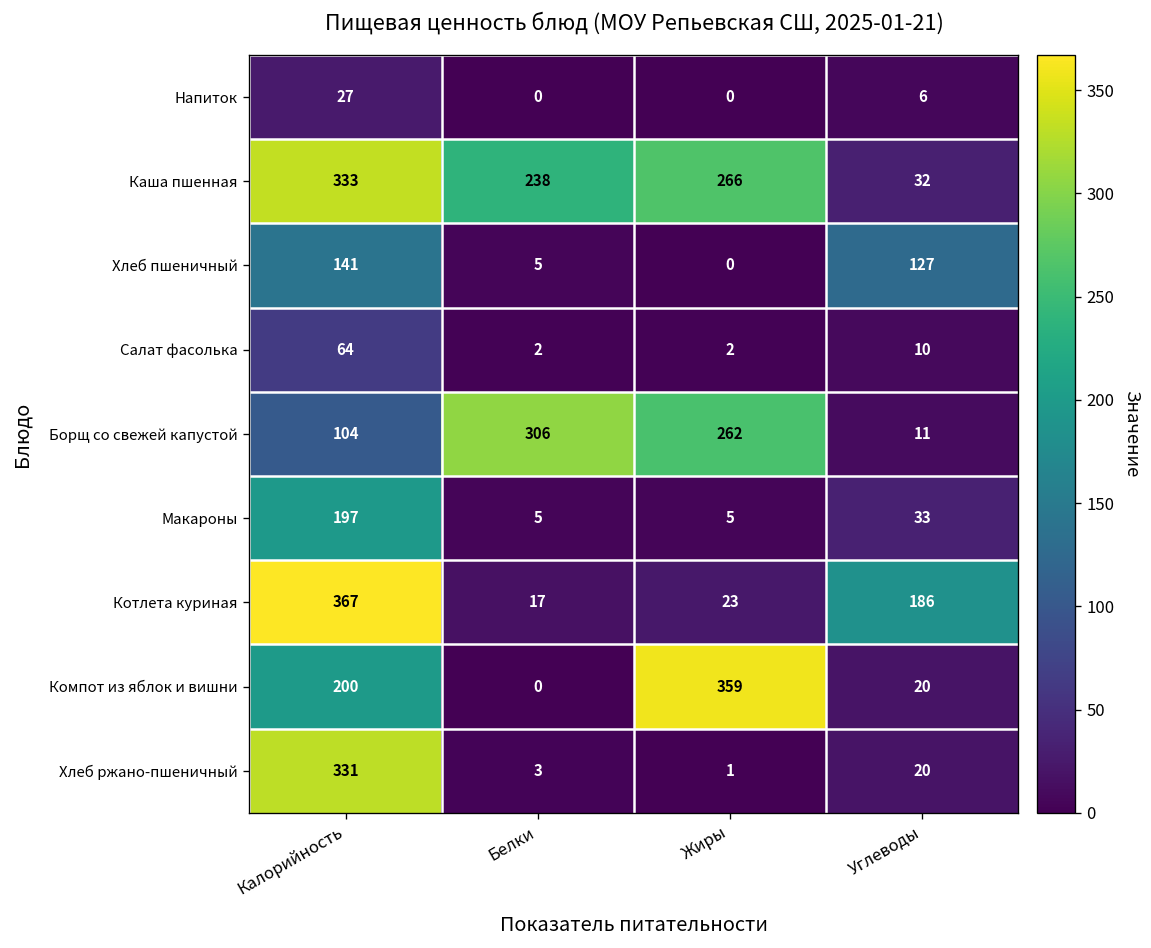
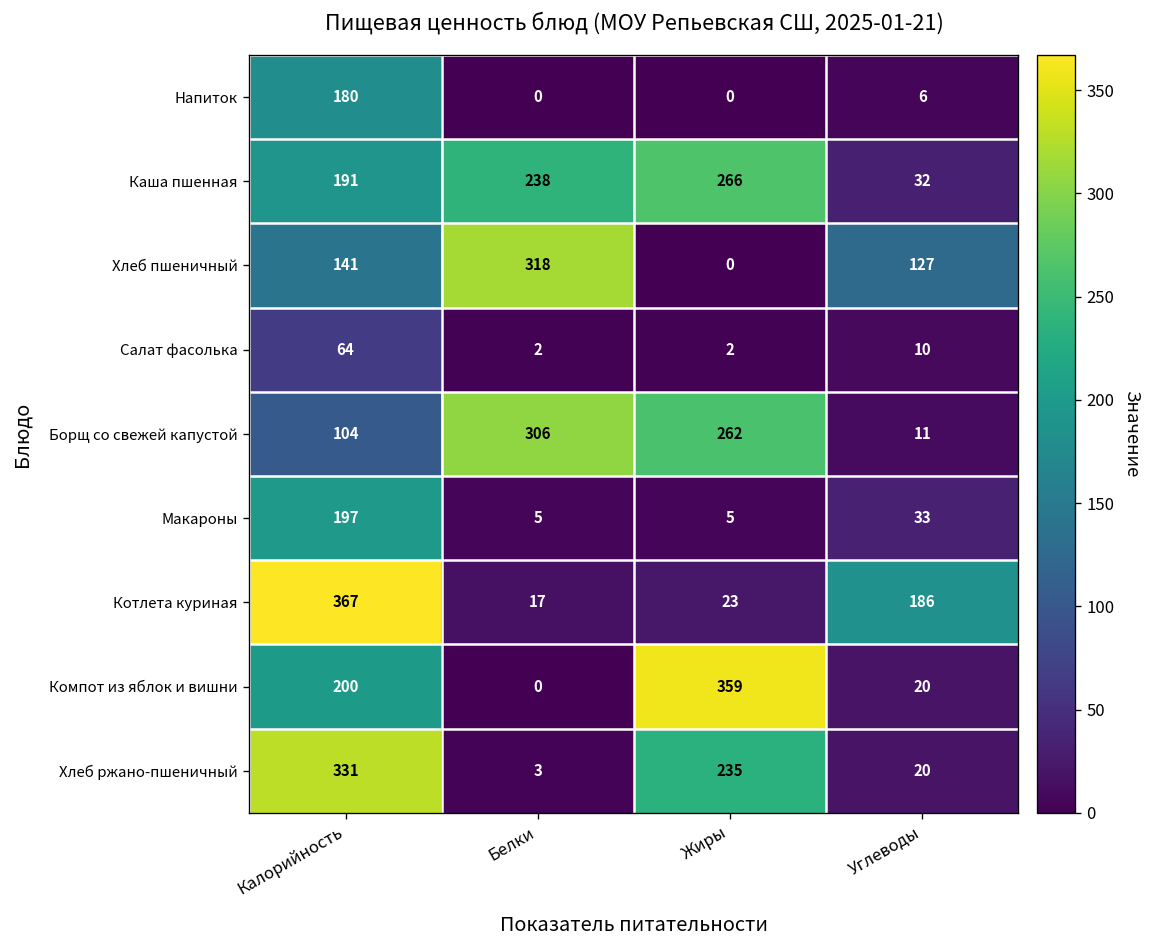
  {
    "Напиток": {
-     "Калорийность": 27,
+     "Калорийность": 180,
      "Белки": 0,
      "Жиры": 0,
      "Углеводы": 6
    },
    "Каша пшенная": {
-     "Калорийность": 333,
+     "Калорийность": 191,
      "Белки": 238,
      "Жиры": 266,
      "Углеводы": 32
    },
    "Хлеб пшеничный": {
      "Калорийность": 141,
-     "Белки": 5,
+     "Белки": 318,
      "Жиры": 0,
      "Углеводы": 127
    },
    "Салат фасолька": {
      "Калорийность": 64,
      "Белки": 2,
      "Жиры": 2,
      "Углеводы": 10
    },
    "Борщ со свежей капустой": {
      "Калорийность": 104,
      "Белки": 306,
      "Жиры": 262,
      "Углеводы": 11
    },
    "Макароны": {
      "Калорийность": 197,
      "Белки": 5,
      "Жиры": 5,
      "Углеводы": 33
    },
    "Котлета куриная": {
      "Калорийность": 367,
      "Белки": 17,
      "Жиры": 23,
      "Углеводы": 186
    },
    "Компот из яблок и вишни": {
      "Калорийность": 200,
      "Белки": 0,
      "Жиры": 359,
      "Углеводы": 20
    },
    "Хлеб ржано-пшеничный": {
      "Калорийность": 331,
      "Белки": 3,
-     "Жиры": 1,
+     "Жиры": 235,
      "Углеводы": 20
    }
  }
